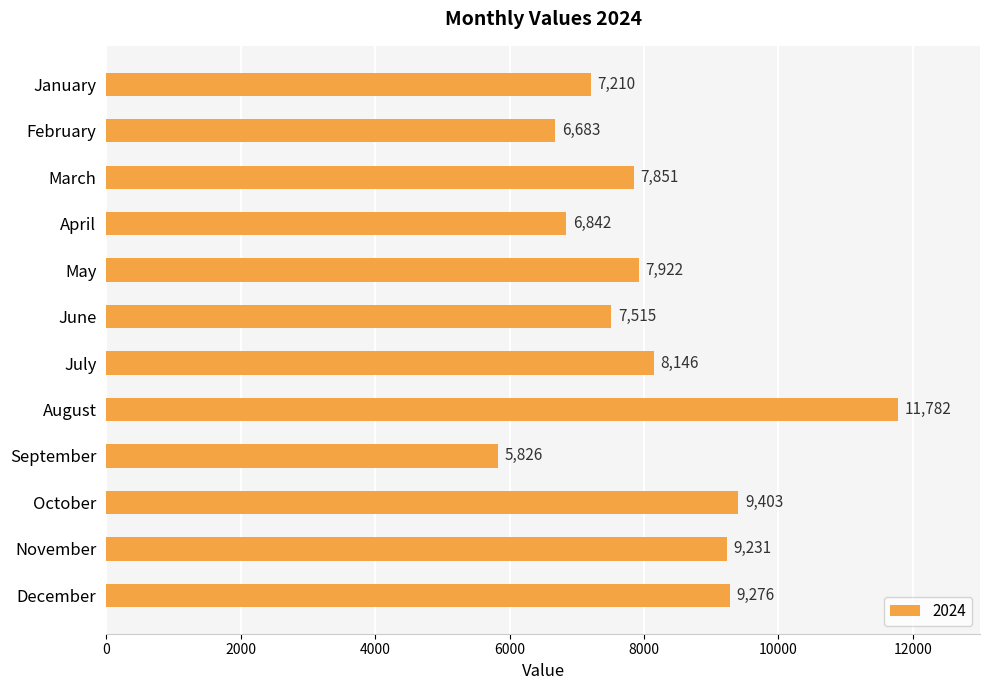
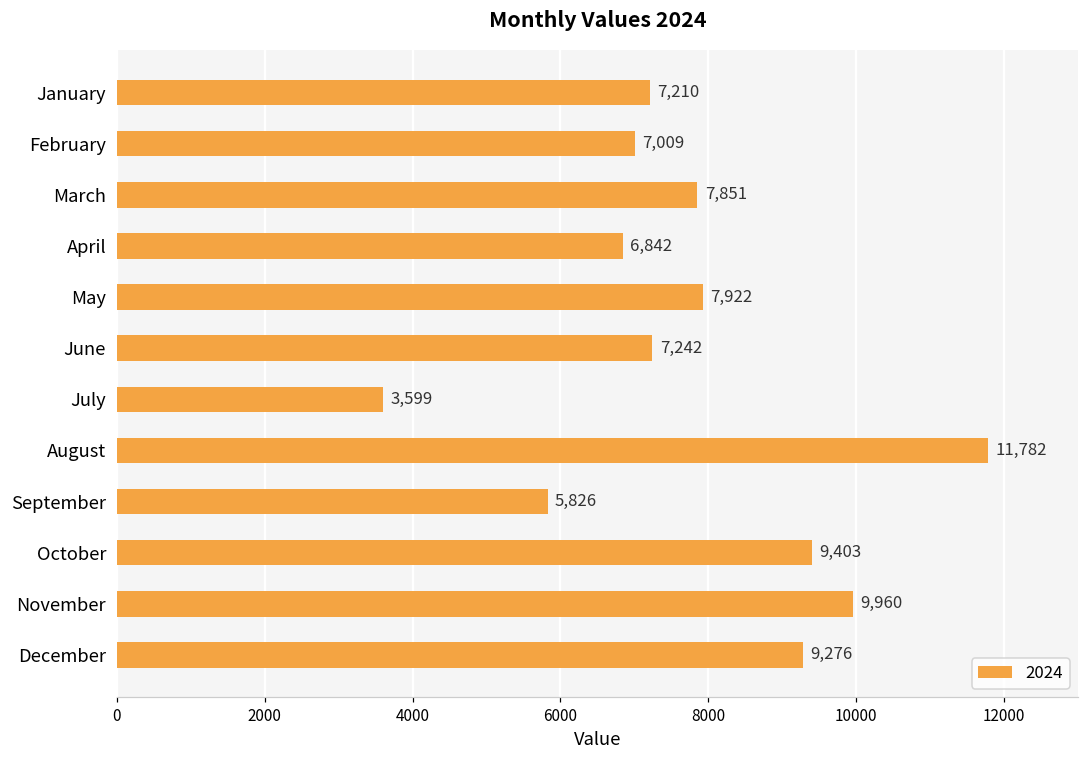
  {
    "January": "7,210",
-   "February": "6,683",
+   "February": "7,009",
    "March": "7,851",
    "April": "6,842",
    "May": "7,922",
-   "June": "7,515",
-   "July": "8,146",
+   "June": "7,242",
+   "July": "3,599",
    "August": "11,782",
    "September": "5,826",
    "October": "9,403",
-   "November": "9,231",
+   "November": "9,960",
    "December": "9,276"
  }
